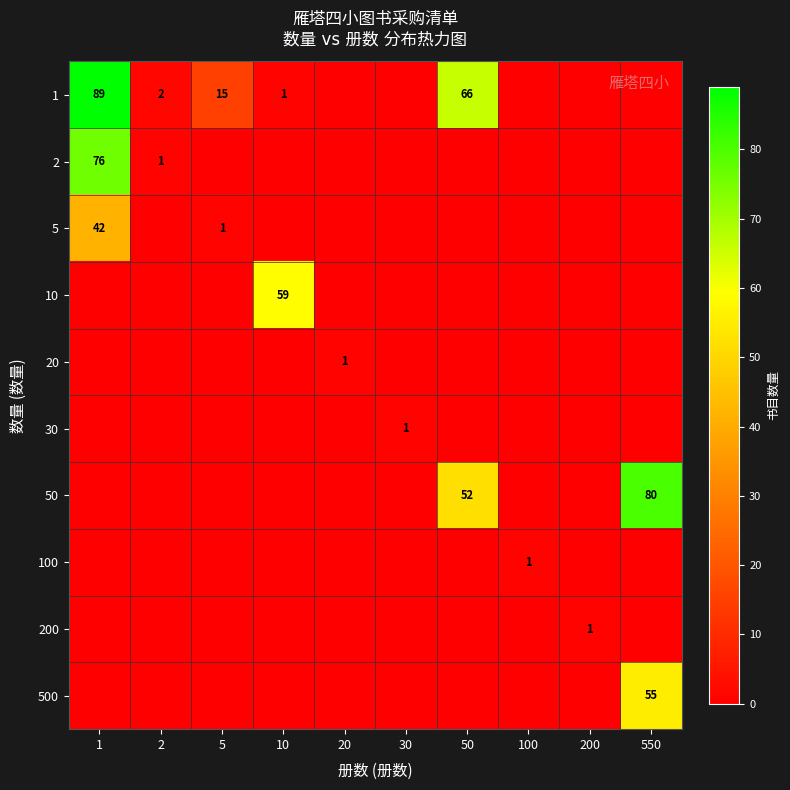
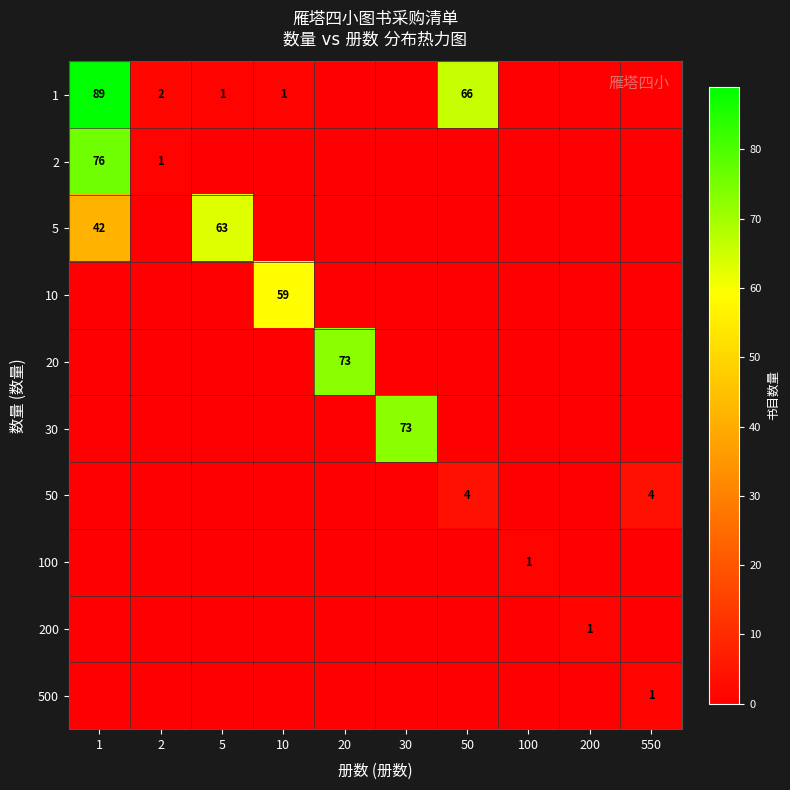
  {
    "1": {
      "1": 89,
      "2": 2,
-     "5": 15,
+     "5": 1,
      "10": 1,
      "50": 66
    },
    "2": {
      "1": 76,
      "2": 1
    },
    "5": {
      "1": 42,
-     "5": 1
+     "5": 63
    },
    "10": {
      "10": 59
    },
    "20": {
-     "20": 1
+     "20": 73
    },
    "30": {
-     "30": 1
+     "30": 73
    },
    "50": {
-     "50": 52,
-     "550": 80
+     "50": 4,
+     "550": 4
    },
    "100": {
      "100": 1
    },
    "200": {
      "200": 1
    },
    "500": {
-     "550": 55
+     "550": 1
    }
  }
